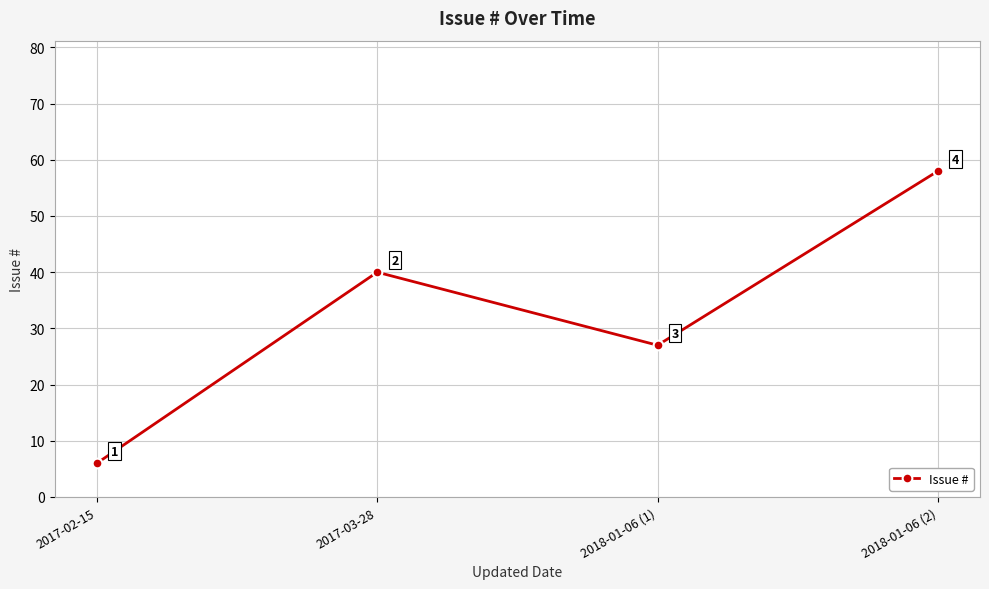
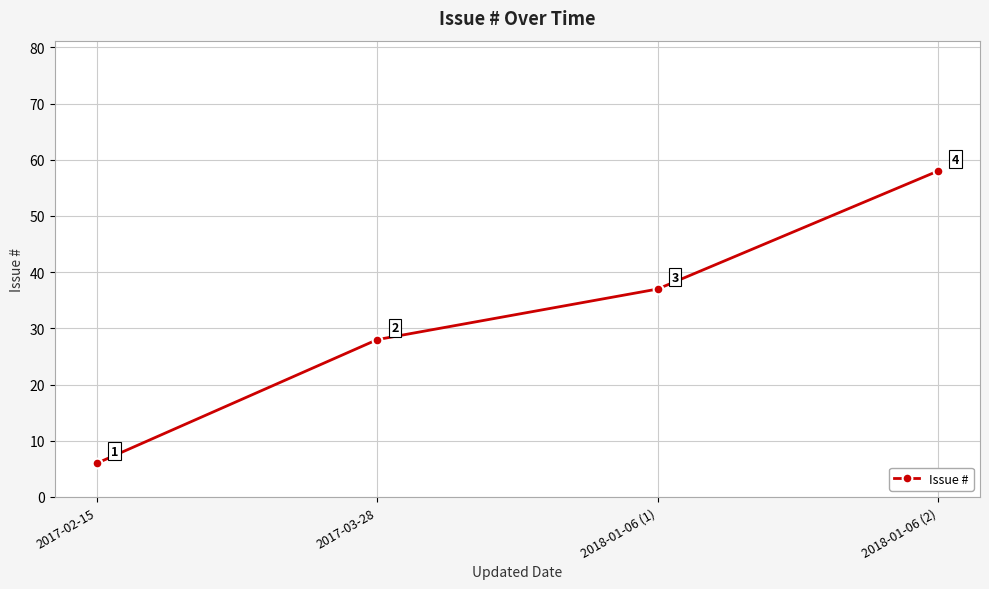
  {
-   "2017-03-28": 40,
-   "2018-01-06 (1)": 27
+   "2017-03-28": 28,
+   "2018-01-06 (1)": 37
  }
